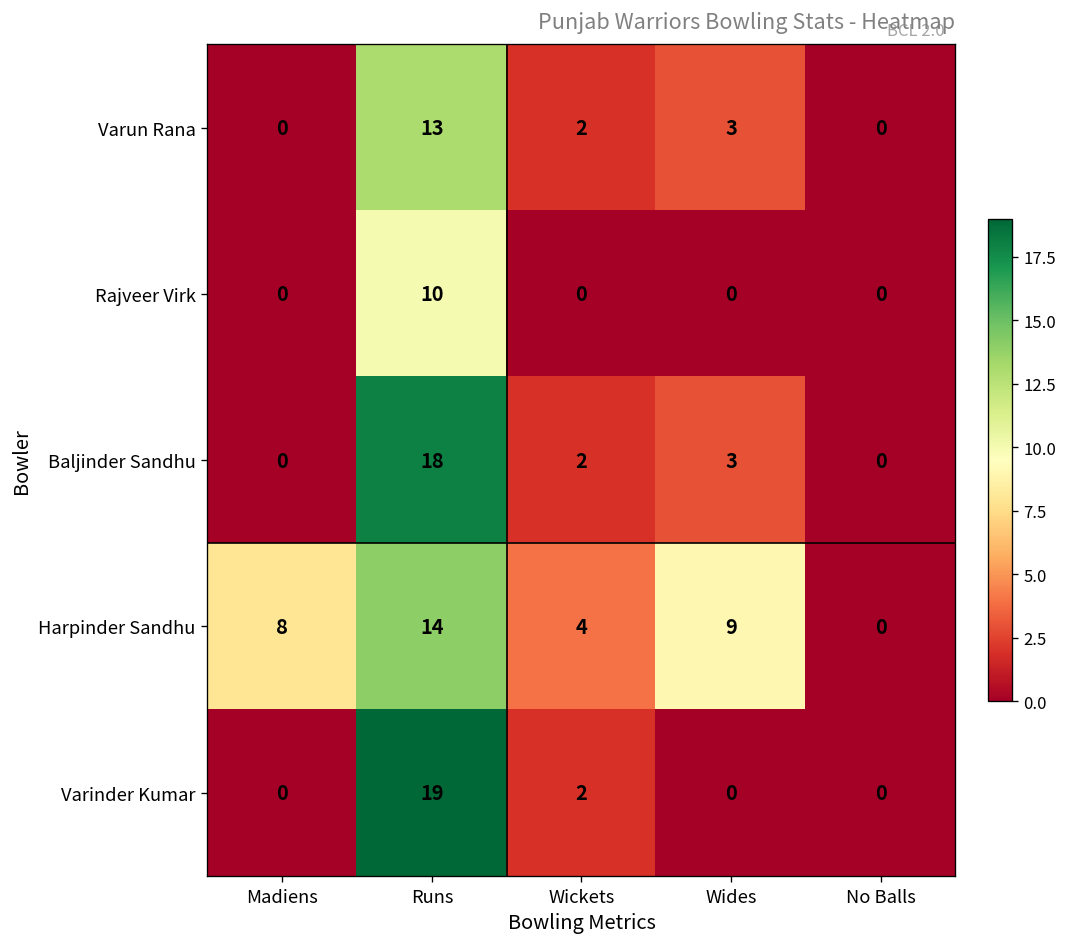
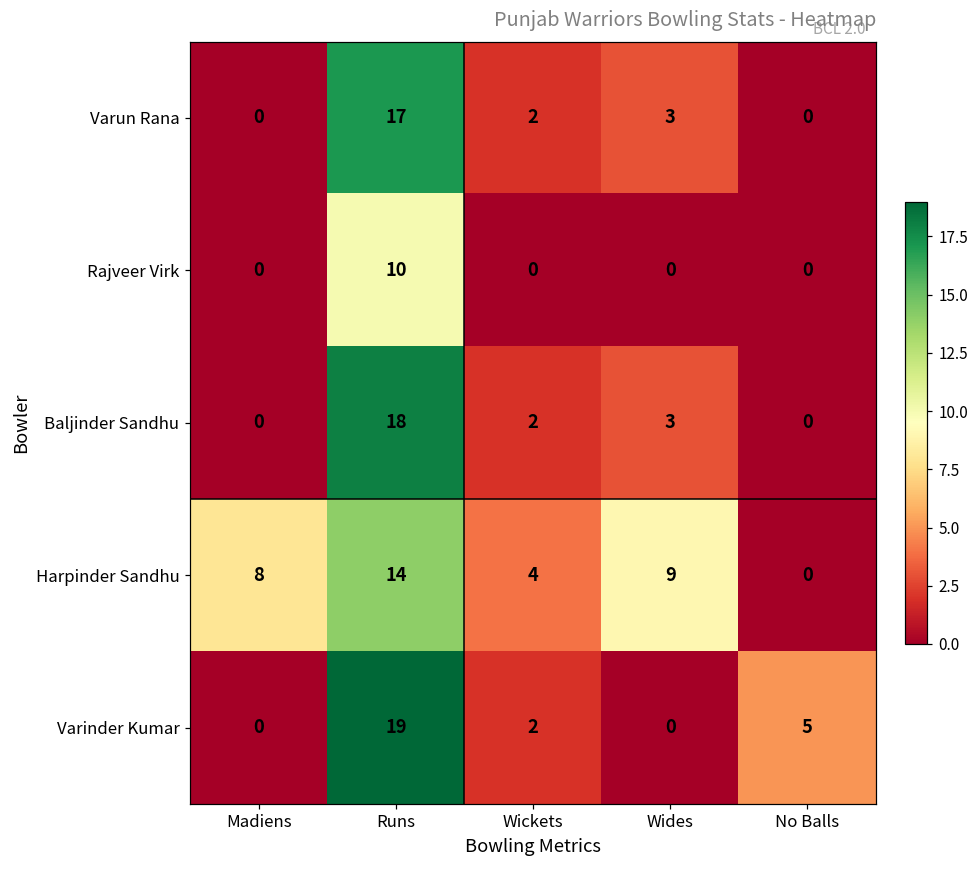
  {
    "Varun Rana": {
      "Madiens": 0,
-     "Runs": 13,
+     "Runs": 17,
      "Wickets": 2,
      "Wides": 3,
      "No Balls": 0
    },
    "Rajveer Virk": {
      "Madiens": 0,
      "Runs": 10,
      "Wickets": 0,
      "Wides": 0,
      "No Balls": 0
    },
    "Baljinder Sandhu": {
      "Madiens": 0,
      "Runs": 18,
      "Wickets": 2,
      "Wides": 3,
      "No Balls": 0
    },
    "Harpinder Sandhu": {
      "Madiens": 8,
      "Runs": 14,
      "Wickets": 4,
      "Wides": 9,
      "No Balls": 0
    },
    "Varinder Kumar": {
      "Madiens": 0,
      "Runs": 19,
      "Wickets": 2,
      "Wides": 0,
-     "No Balls": 0
+     "No Balls": 5
    }
  }
